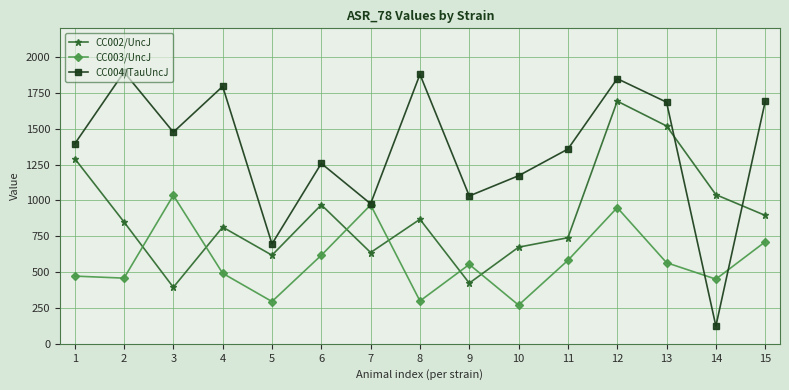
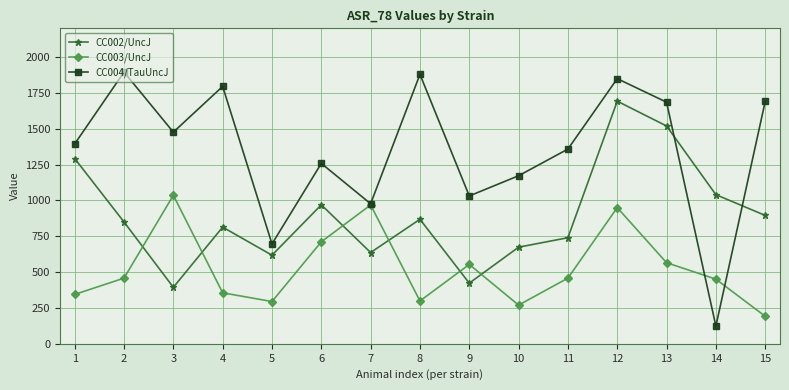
  {
    "CC003/UncJ": {
-     "1": 470,
+     "1": 340,
      "2": 460,
      "3": 1040,
-     "4": 490,
+     "4": 360,
      "5": 290,
-     "6": 620,
+     "6": 710,
      "8": 300,
      "9": 550,
      "10": 270,
-     "11": 580,
+     "11": 460,
      "12": 950,
      "13": 570,
      "14": 450,
-     "15": 710
+     "15": 190
    }
  }
